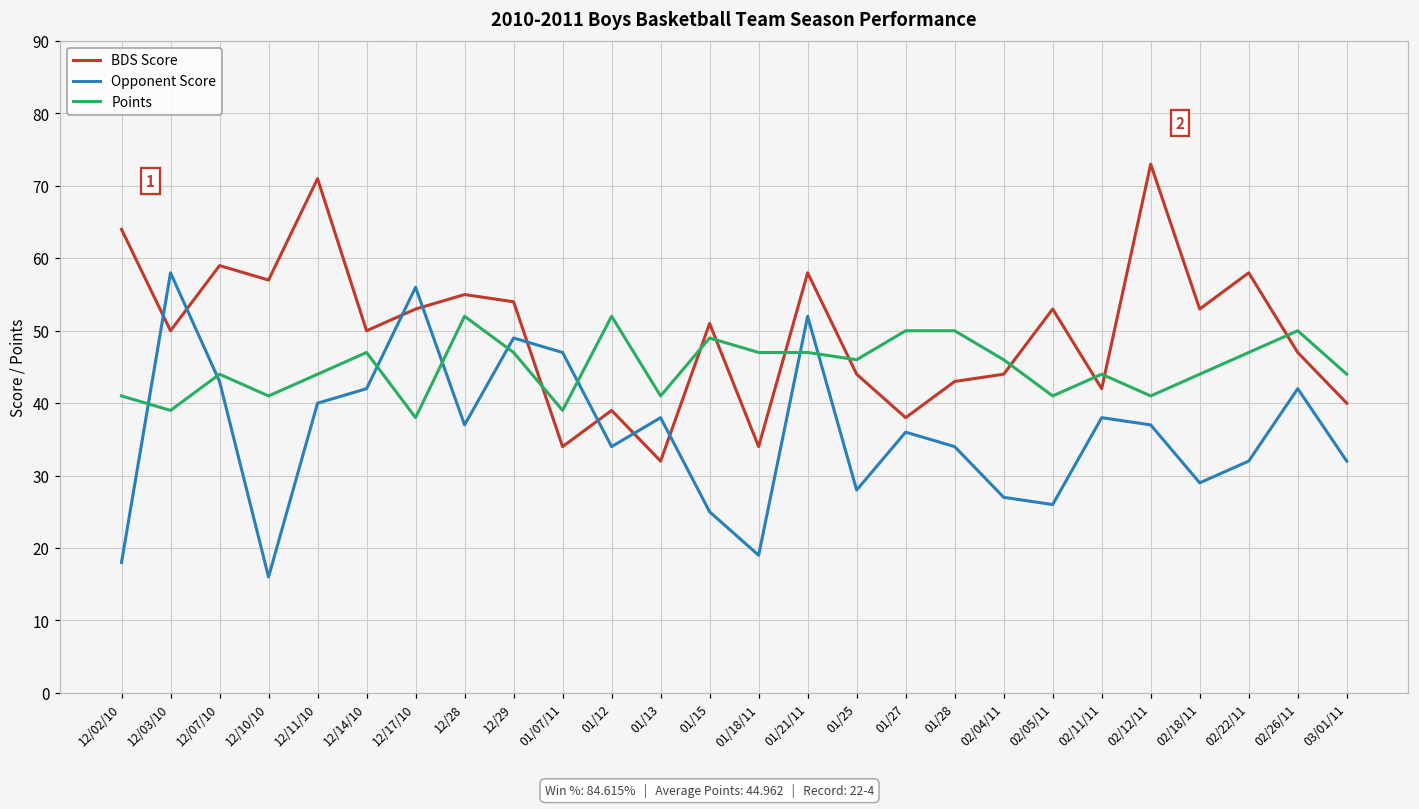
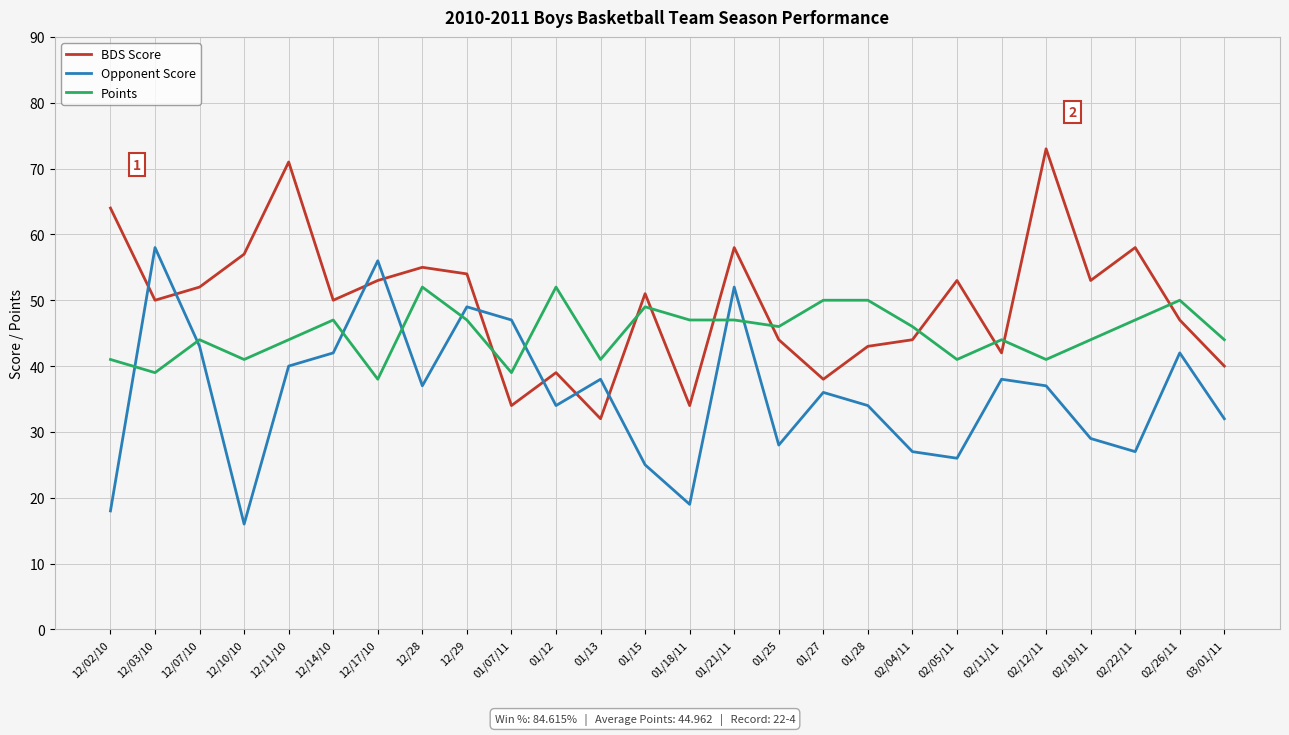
  {
    "BDS Score": {
      "12/02/10": 64,
      "12/03/10": 50,
-     "12/07/10": 59,
+     "12/07/10": 52,
      "12/10/10": 57,
      "12/11/10": 71,
      "12/14/10": 50,
      "12/17/10": 53,
      "12/28": 55,
      "12/29": 54,
      "01/07/11": 34,
      "01/12": 39,
      "01/13": 32,
      "01/15": 51,
      "01/18/11": 34,
      "01/21/11": 58,
      "01/25": 44,
      "01/27": 38,
      "01/28": 43,
      "02/04/11": 44,
      "02/05/11": 53,
      "02/11/11": 42,
      "02/12/11": 73,
      "02/18/11": 53,
      "02/22/11": 58,
      "02/26/11": 47,
      "03/01/11": 40
    },
    "Opponent Score": {
      "12/02/10": 18,
      "12/03/10": 58,
      "12/07/10": 43,
      "12/10/10": 16,
      "12/11/10": 40,
      "12/14/10": 42,
      "12/17/10": 56,
      "12/28": 37,
      "12/29": 49,
      "01/07/11": 47,
      "01/12": 34,
      "01/13": 38,
      "01/15": 25,
      "01/18/11": 19,
      "01/21/11": 52,
      "01/25": 28,
      "01/27": 36,
      "01/28": 34,
      "02/04/11": 27,
      "02/05/11": 26,
      "02/11/11": 38,
      "02/12/11": 37,
      "02/18/11": 29,
-     "02/22/11": 32,
+     "02/22/11": 27,
      "02/26/11": 42,
      "03/01/11": 32
    },
    "Points": {
      "12/02/10": 41,
      "12/03/10": 39,
      "12/07/10": 44,
      "12/10/10": 41,
      "12/11/10": 44,
      "12/14/10": 47,
      "12/17/10": 38,
      "12/28": 52,
      "12/29": 47,
      "01/07/11": 39,
      "01/12": 52,
      "01/13": 41,
      "01/15": 49,
      "01/18/11": 47,
      "01/21/11": 47,
      "01/25": 46,
      "01/27": 50,
      "01/28": 50,
      "02/04/11": 46,
      "02/05/11": 41,
      "02/11/11": 44,
      "02/12/11": 41,
      "02/18/11": 44,
      "02/22/11": 47,
      "02/26/11": 50,
      "03/01/11": 44
    }
  }
